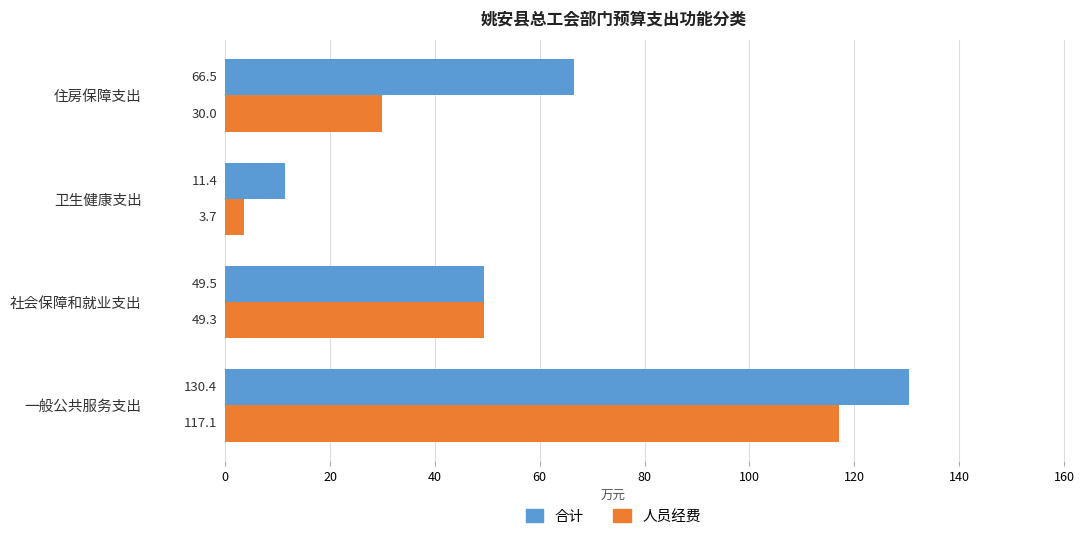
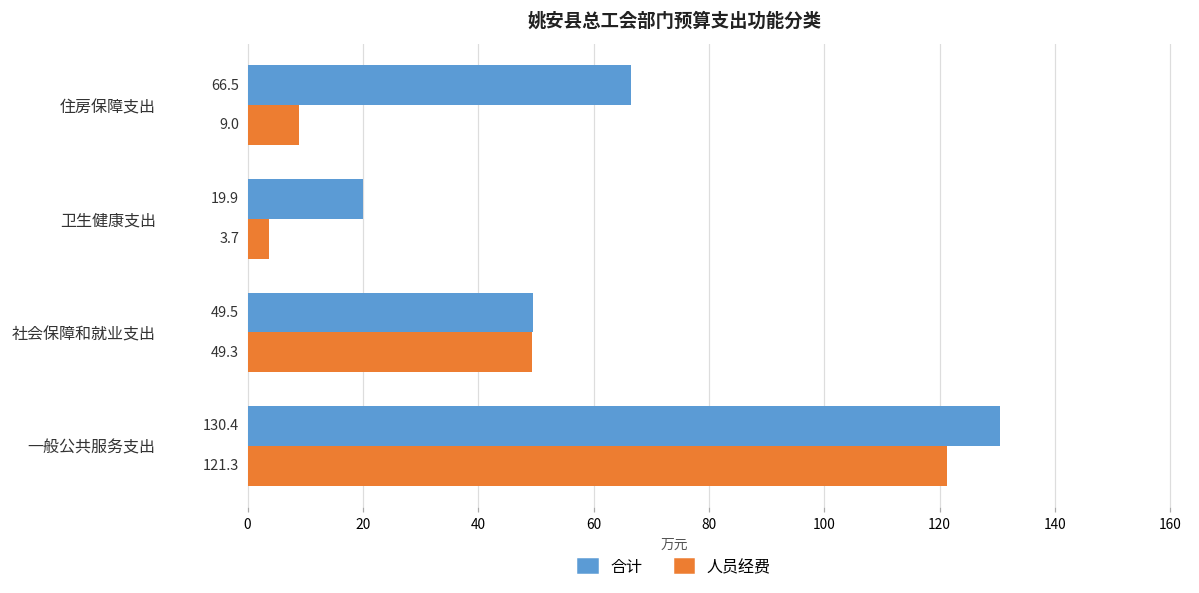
  {
    "合计": {
-     "卫生健康支出": 11.4
+     "卫生健康支出": 19.9
    },
    "人员经费": {
-     "住房保障支出": 30.0,
-     "一般公共服务支出": 117.1
+     "住房保障支出": 9.0,
+     "一般公共服务支出": 121.3
    }
  }
